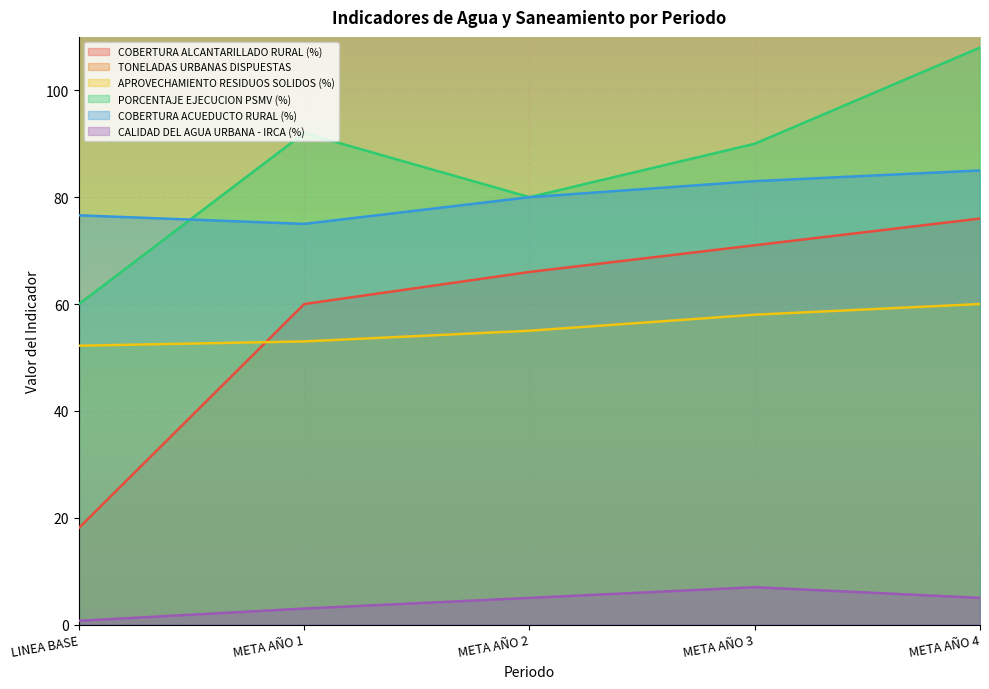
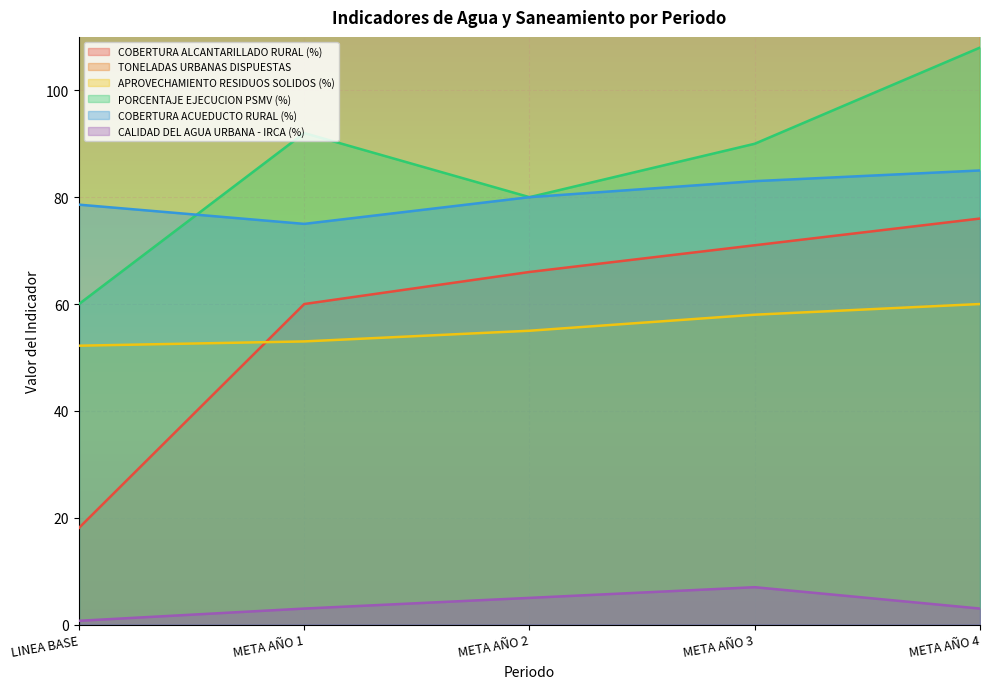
  {
    "PORCENTAJE EJECUCION PSMV (%)": {
      "LINEA BASE": 60,
      "META AÑO 3": 90,
      "META AÑO 4": 108
    },
    "COBERTURA ACUEDUCTO RURAL (%)": {
-     "LINEA BASE": 77,
+     "LINEA BASE": 79,
      "META AÑO 1": 75,
      "META AÑO 3": 83,
      "META AÑO 4": 85
    },
    "CALIDAD DEL AGUA URBANA - IRCA (%)": {
      "LINEA BASE": 1,
      "META AÑO 1": 3,
      "META AÑO 2": 5,
      "META AÑO 3": 7,
-     "META AÑO 4": 5
+     "META AÑO 4": 3
    }
  }
